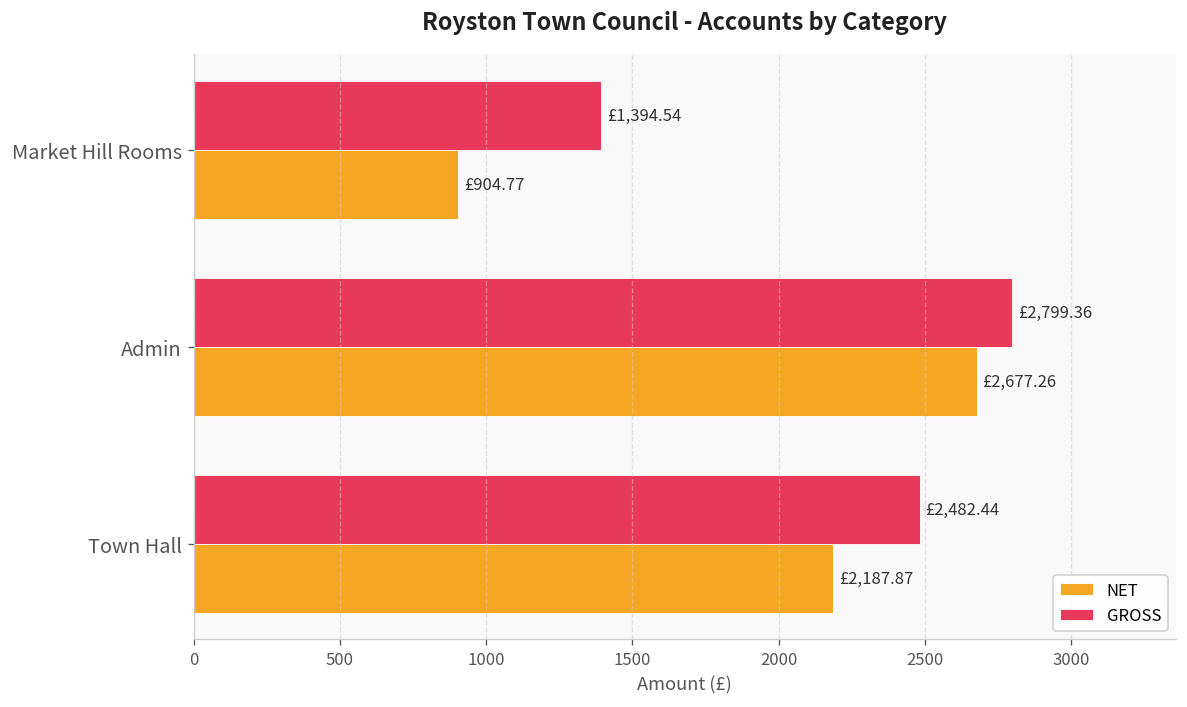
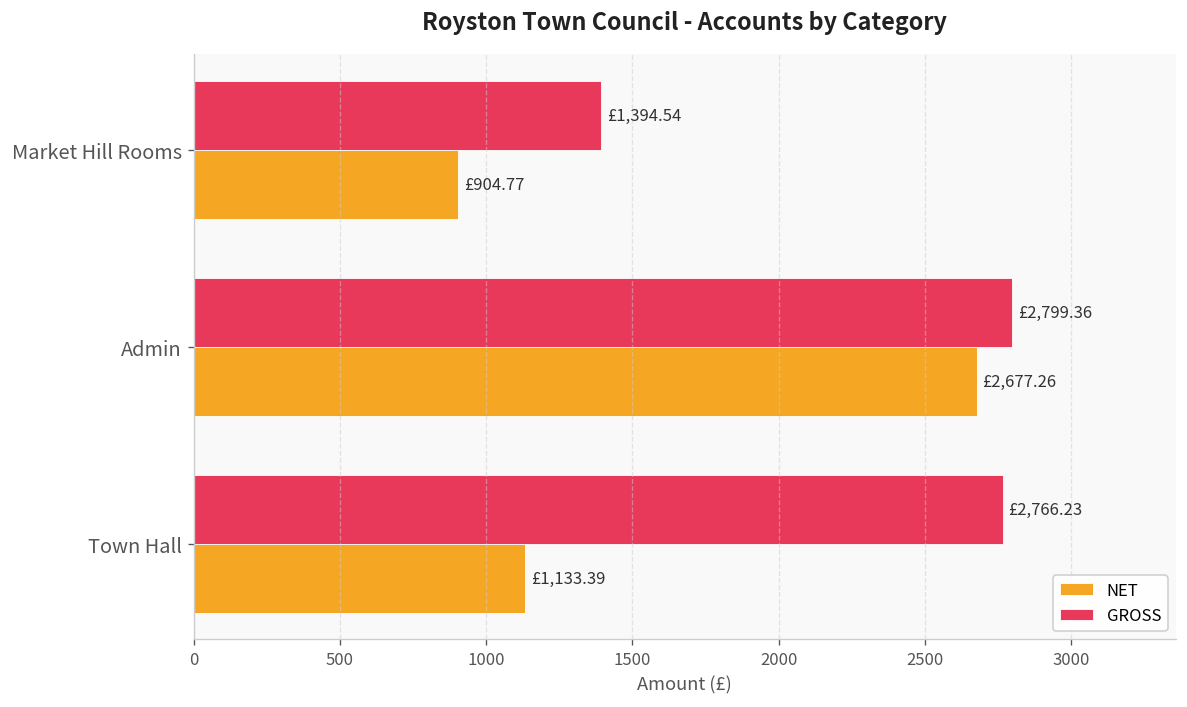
  {
    "NET": {
      "Market Hill Rooms": "£904.77",
      "Admin": "£2,677.26",
-     "Town Hall": "£2,187.87"
+     "Town Hall": "£1,133.39"
    },
    "GROSS": {
      "Market Hill Rooms": "£1,394.54",
      "Admin": "£2,799.36",
-     "Town Hall": "£2,482.44"
+     "Town Hall": "£2,766.23"
    }
  }
